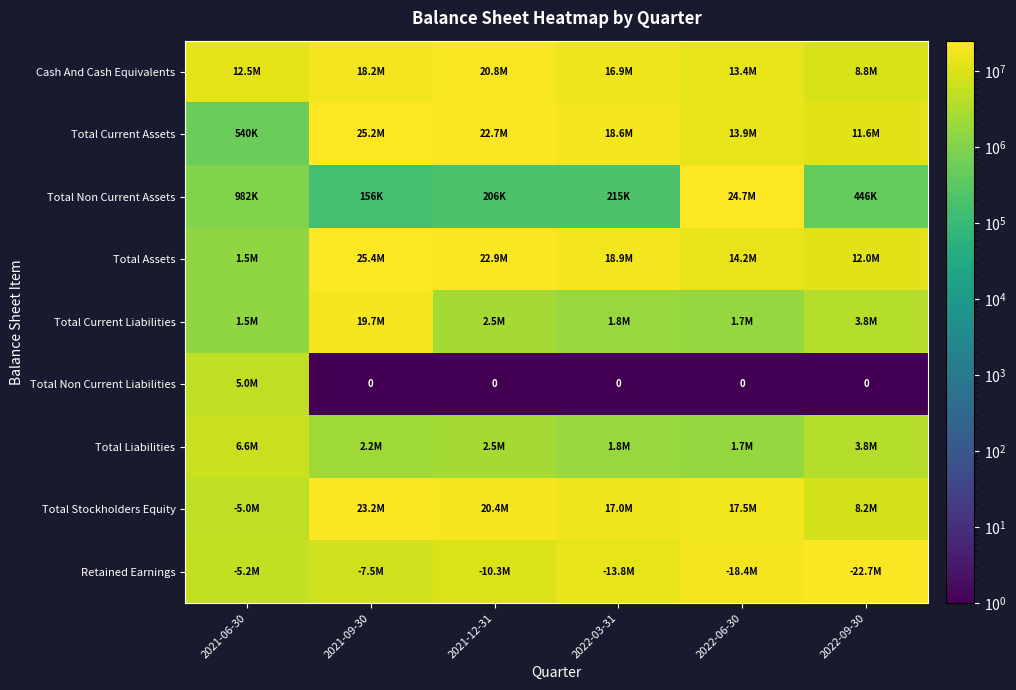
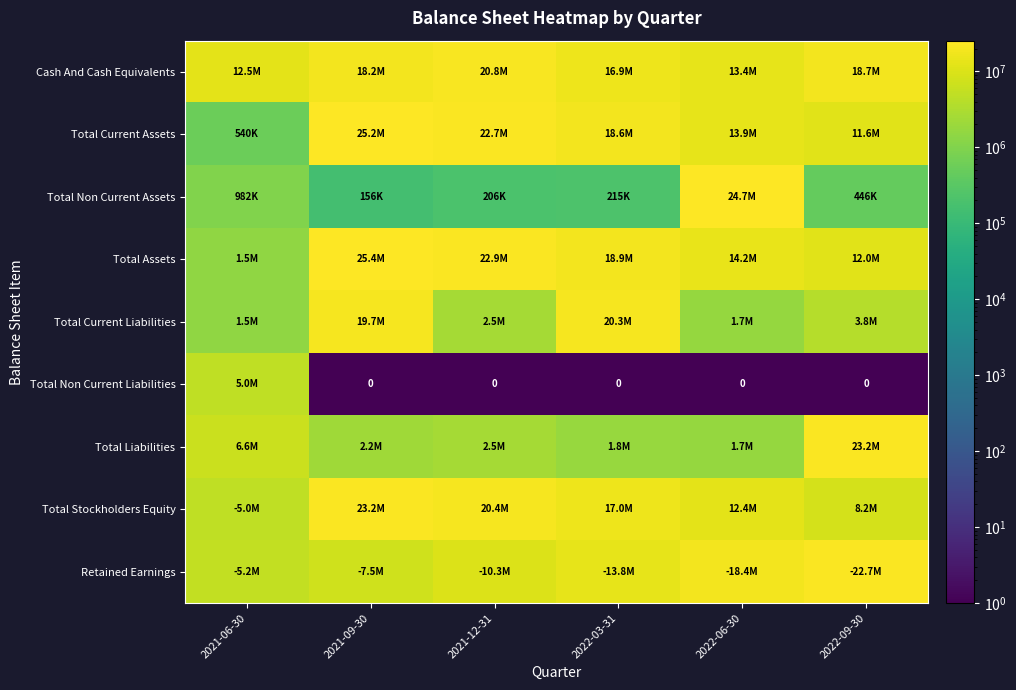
  {
    "Cash And Cash Equivalents": {
      "2021-06-30": "12.5M",
      "2021-09-30": "18.2M",
      "2021-12-31": "20.8M",
      "2022-03-31": "16.9M",
      "2022-06-30": "13.4M",
-     "2022-09-30": "8.8M"
+     "2022-09-30": "18.7M"
    },
    "Total Current Assets": {
      "2021-06-30": "540K",
      "2021-09-30": "25.2M",
      "2021-12-31": "22.7M",
      "2022-03-31": "18.6M",
      "2022-06-30": "13.9M",
      "2022-09-30": "11.6M"
    },
    "Total Non Current Assets": {
      "2021-06-30": "982K",
      "2021-09-30": "156K",
      "2021-12-31": "206K",
      "2022-03-31": "215K",
      "2022-06-30": "24.7M",
      "2022-09-30": "446K"
    },
    "Total Assets": {
      "2021-06-30": "1.5M",
      "2021-09-30": "25.4M",
      "2021-12-31": "22.9M",
      "2022-03-31": "18.9M",
      "2022-06-30": "14.2M",
      "2022-09-30": "12.0M"
    },
    "Total Current Liabilities": {
      "2021-06-30": "1.5M",
      "2021-09-30": "19.7M",
      "2021-12-31": "2.5M",
-     "2022-03-31": "1.8M",
+     "2022-03-31": "20.3M",
      "2022-06-30": "1.7M",
      "2022-09-30": "3.8M"
    },
    "Total Non Current Liabilities": {
      "2021-06-30": "5.0M",
      "2021-09-30": "0",
      "2021-12-31": "0",
      "2022-03-31": "0",
      "2022-06-30": "0",
      "2022-09-30": "0"
    },
    "Total Liabilities": {
      "2021-06-30": "6.6M",
      "2021-09-30": "2.2M",
      "2021-12-31": "2.5M",
      "2022-03-31": "1.8M",
      "2022-06-30": "1.7M",
-     "2022-09-30": "3.8M"
+     "2022-09-30": "23.2M"
    },
    "Total Stockholders Equity": {
      "2021-06-30": "-5.0M",
      "2021-09-30": "23.2M",
      "2021-12-31": "20.4M",
      "2022-03-31": "17.0M",
-     "2022-06-30": "17.5M",
+     "2022-06-30": "12.4M",
      "2022-09-30": "8.2M"
    },
    "Retained Earnings": {
      "2021-06-30": "-5.2M",
      "2021-09-30": "-7.5M",
      "2021-12-31": "-10.3M",
      "2022-03-31": "-13.8M",
      "2022-06-30": "-18.4M",
      "2022-09-30": "-22.7M"
    }
  }
